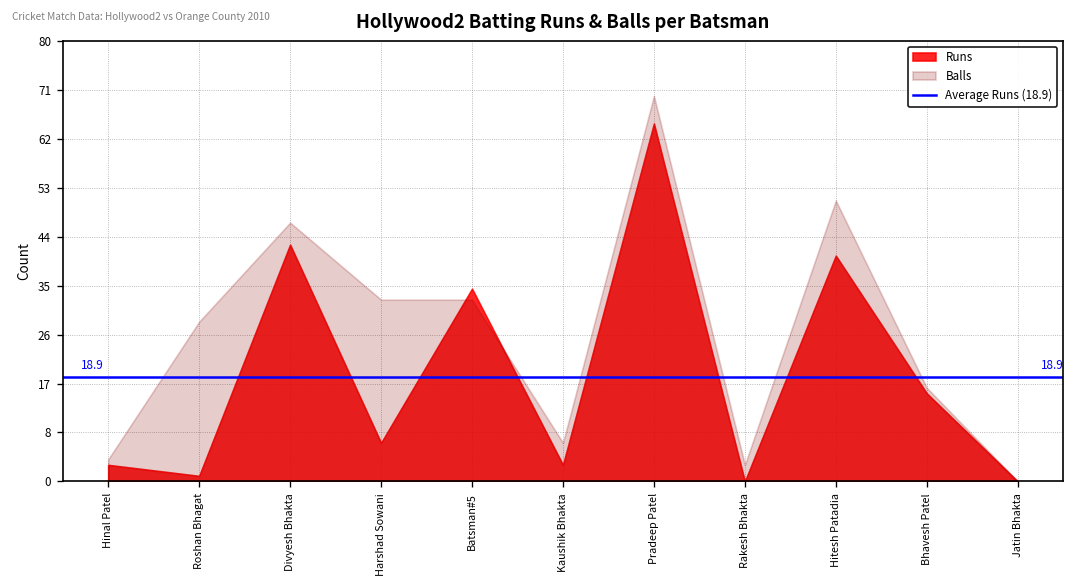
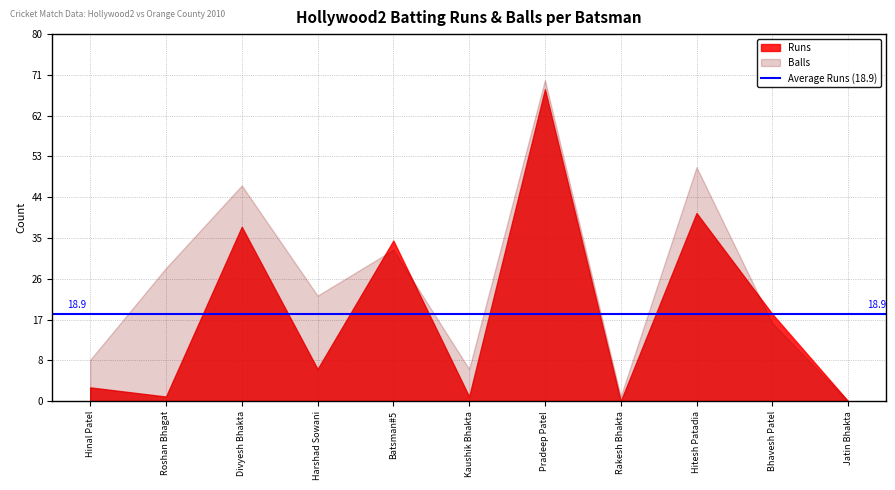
  {
    "Runs": {
      "Hinal Patel": 3,
      "Roshan Bhagat": 1,
-     "Divyesh Bhakta": 43,
+     "Divyesh Bhakta": 38,
      "Harshad Sowani": 7,
      "Batsman#5": 35,
-     "Kaushik Bhakta": 3,
-     "Pradeep Patel": 65,
+     "Kaushik Bhakta": 1,
+     "Pradeep Patel": 68,
      "Rakesh Bhakta": 0,
      "Hitesh Patadia": 41,
-     "Bhavesh Patel": 16
+     "Bhavesh Patel": 19
    },
    "Balls": {
-     "Hinal Patel": 4,
+     "Hinal Patel": 9,
      "Roshan Bhagat": 29,
      "Divyesh Bhakta": 47,
-     "Harshad Sowani": 33,
+     "Harshad Sowani": 23,
      "Batsman#5": 33,
      "Kaushik Bhakta": 7,
      "Pradeep Patel": 70,
-     "Rakesh Bhakta": 3,
+     "Rakesh Bhakta": 1,
      "Hitesh Patadia": 51,
      "Bhavesh Patel": 17
    }
  }
